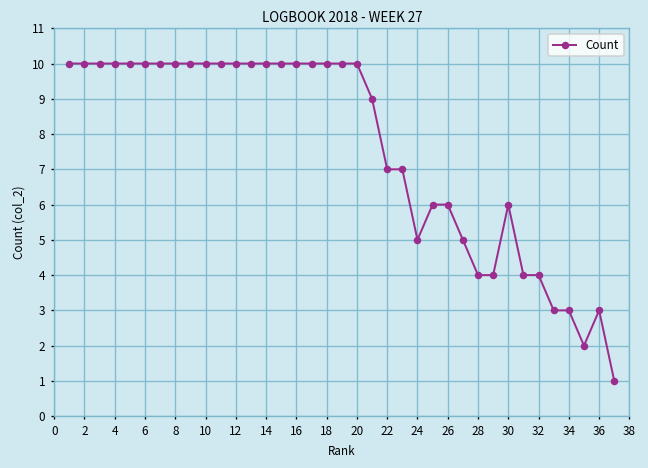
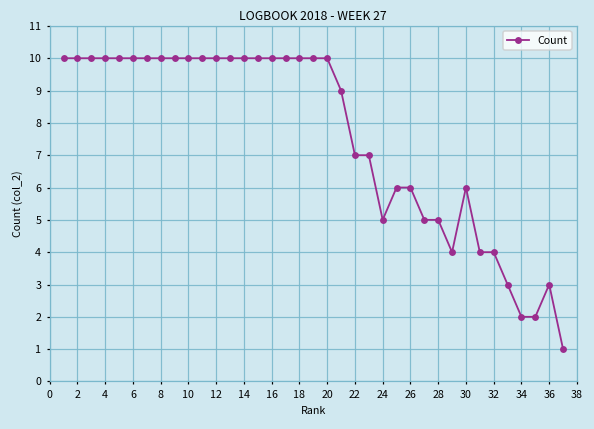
  {
    "2": 10,
    "4": 10,
    "6": 10,
    "8": 10,
    "10": 10,
    "12": 10,
    "14": 10,
    "16": 10,
    "18": 10,
    "20": 10,
    "22": 7,
    "24": 5,
    "26": 6,
-   "28": 4,
+   "28": 5,
    "30": 6,
    "32": 4,
-   "34": 3,
+   "34": 2,
    "36": 3
  }
